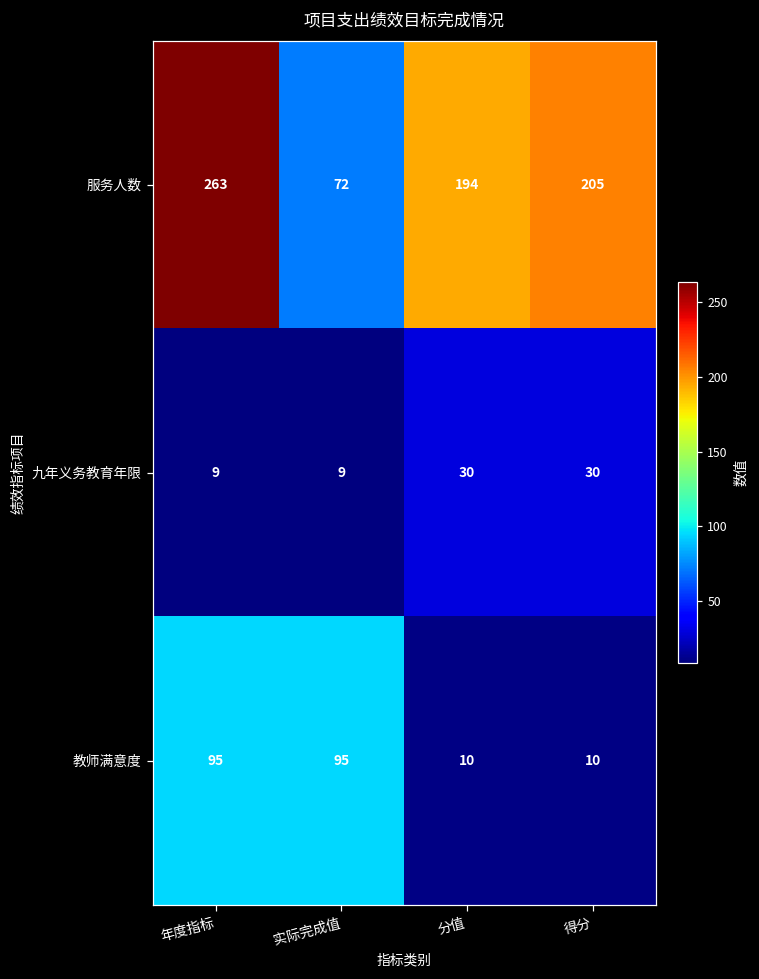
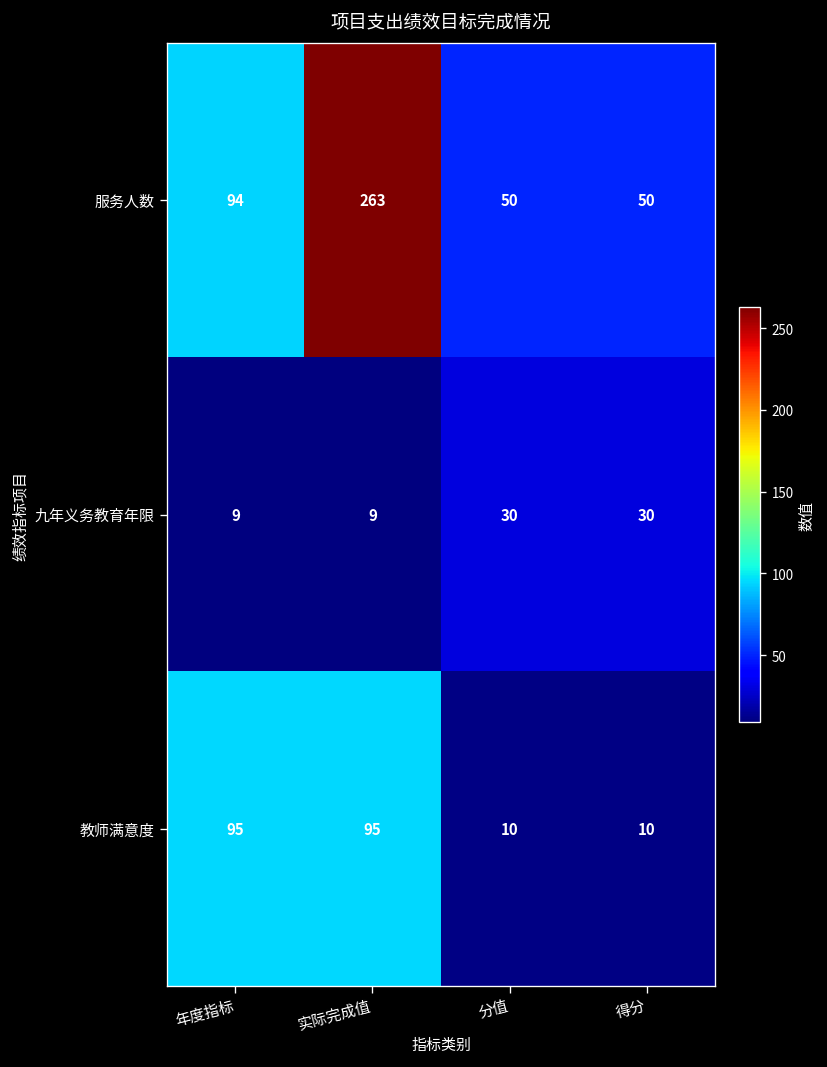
  {
    "服务人数": {
-     "年度指标": 263,
-     "实际完成值": 72,
-     "分值": 194,
-     "得分": 205
+     "年度指标": 94,
+     "实际完成值": 263,
+     "分值": 50,
+     "得分": 50
    },
    "九年义务教育年限": {
      "年度指标": 9,
      "实际完成值": 9,
      "分值": 30,
      "得分": 30
    },
    "教师满意度": {
      "年度指标": 95,
      "实际完成值": 95,
      "分值": 10,
      "得分": 10
    }
  }
